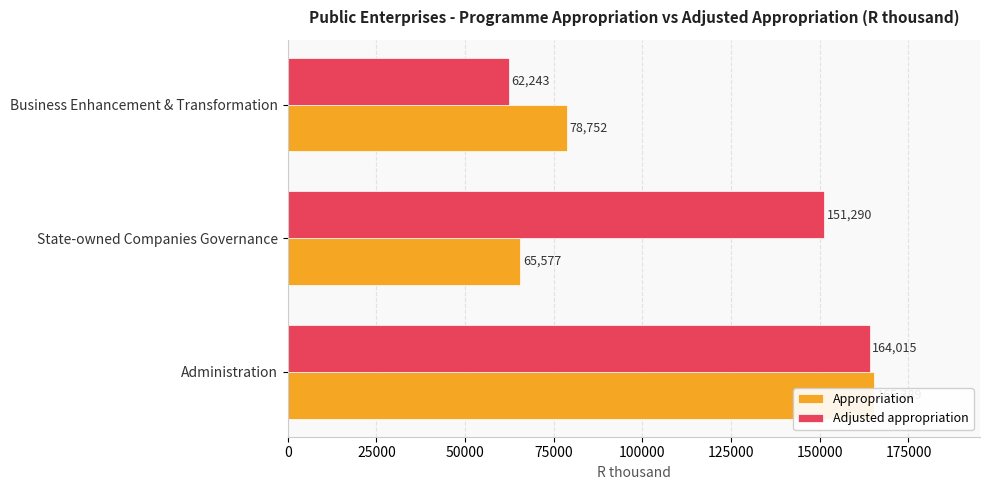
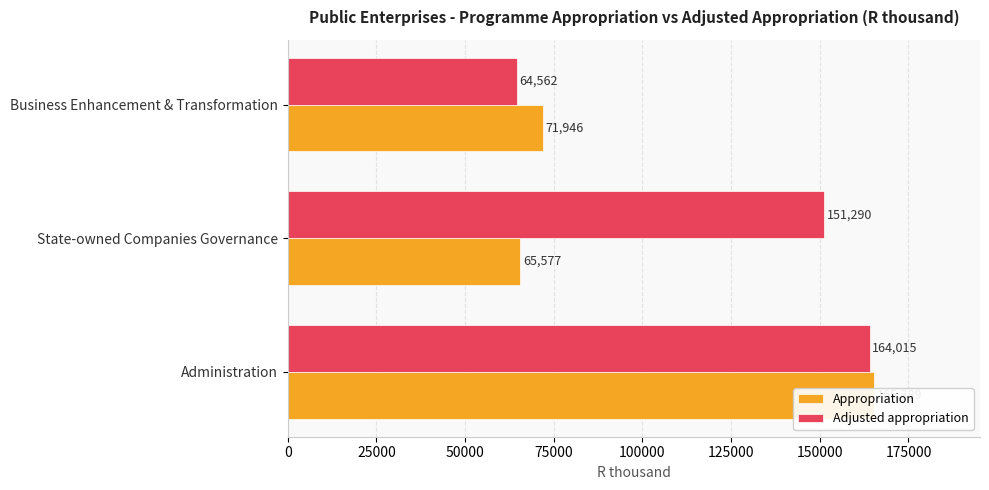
  {
    "Appropriation": {
-     "Business Enhancement & Transformation": "78,752",
+     "Business Enhancement & Transformation": "71,946",
      "State-owned Companies Governance": "65,577"
    },
    "Adjusted appropriation": {
-     "Business Enhancement & Transformation": "62,243",
+     "Business Enhancement & Transformation": "64,562",
      "State-owned Companies Governance": "151,290",
      "Administration": "164,015"
    }
  }
